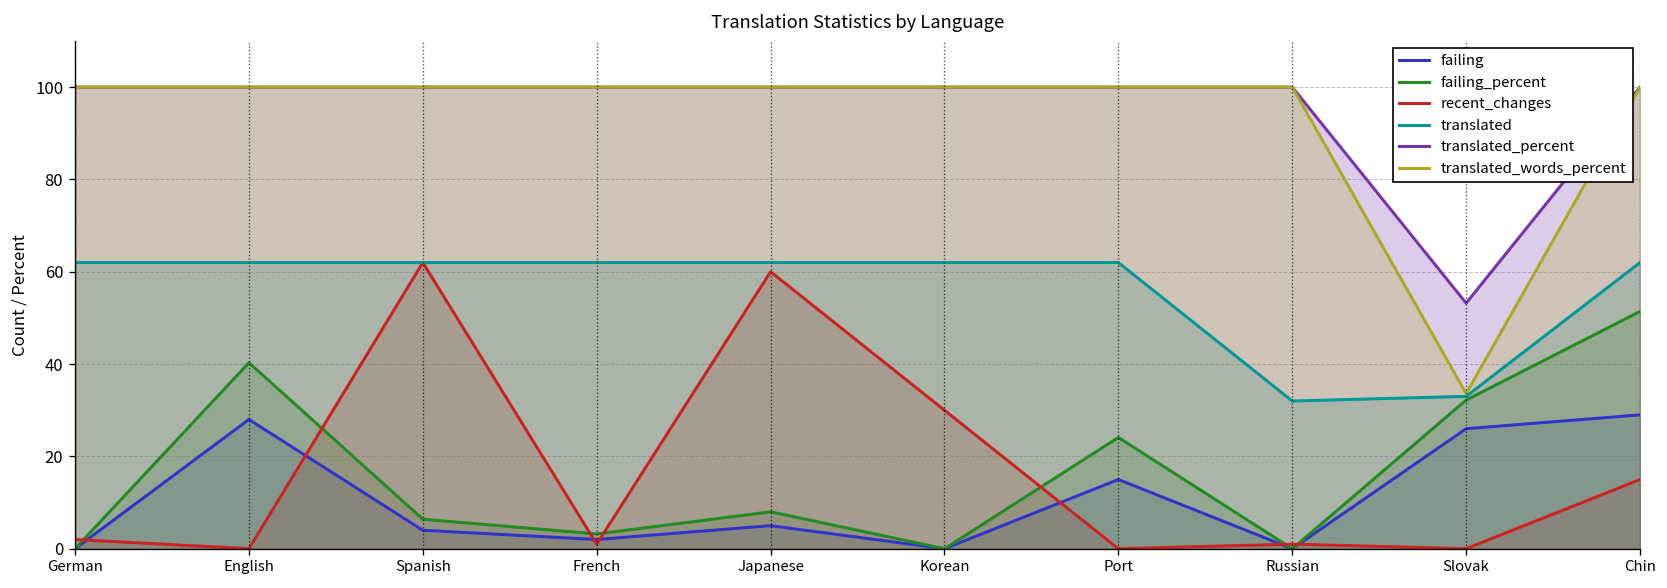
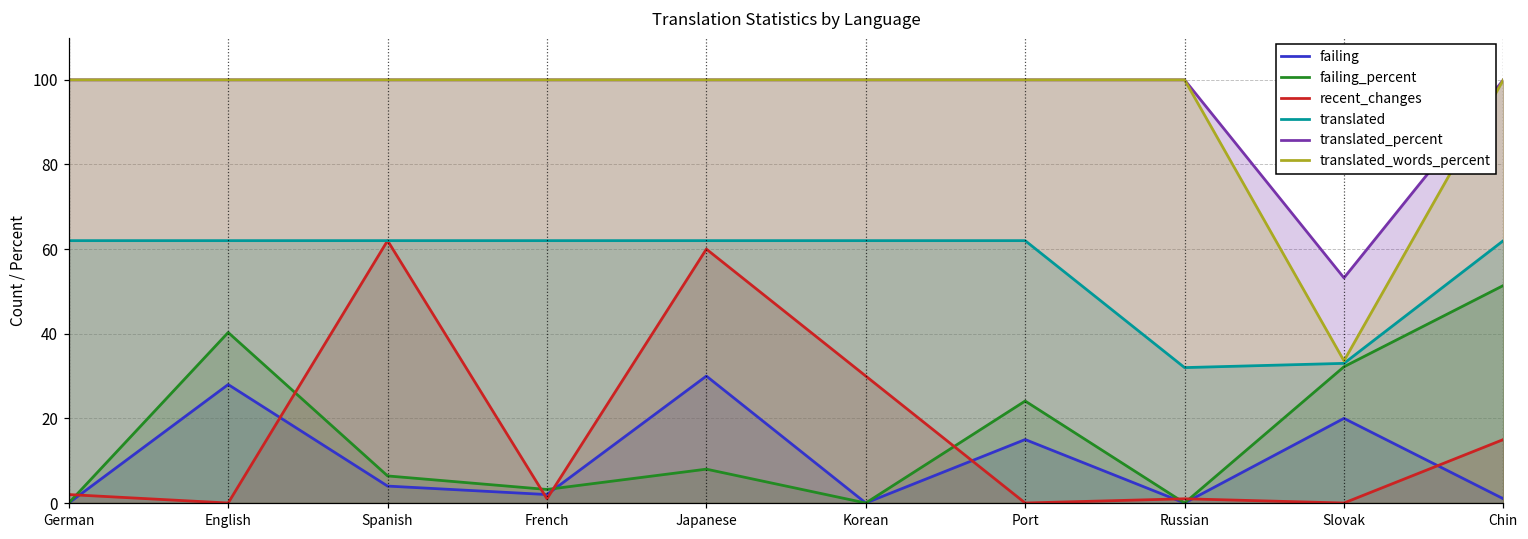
  {
    "failing": {
      "English": 28,
      "Spanish": 4,
      "French": 2,
-     "Japanese": 5,
+     "Japanese": 30,
      "Port": 15,
-     "Slovak": 26,
-     "Chin": 29
+     "Slovak": 20,
+     "Chin": 1
    },
    "failing_percent": {
      "English": 40,
      "Spanish": 6,
      "French": 3,
      "Japanese": 8,
      "Port": 24,
      "Slovak": 32,
      "Chin": 51
    },
    "recent_changes": {
      "German": 2,
      "English": 0,
      "French": 1,
      "Japanese": 60,
      "Korean": 30,
      "Port": 0,
      "Russian": 1,
      "Slovak": 0,
      "Chin": 15
    },
    "translated": {
      "German": 62,
      "English": 62,
      "French": 62,
      "Japanese": 62,
      "Korean": 62,
      "Port": 62,
      "Russian": 32,
      "Chin": 62
    },
    "translated_percent": {
      "Slovak": 53
    }
  }
